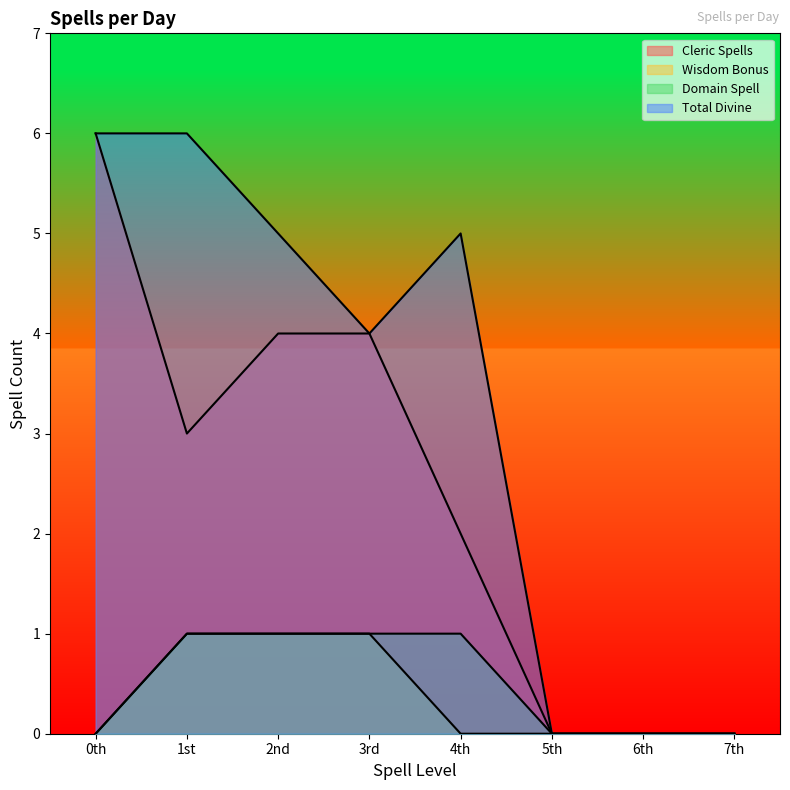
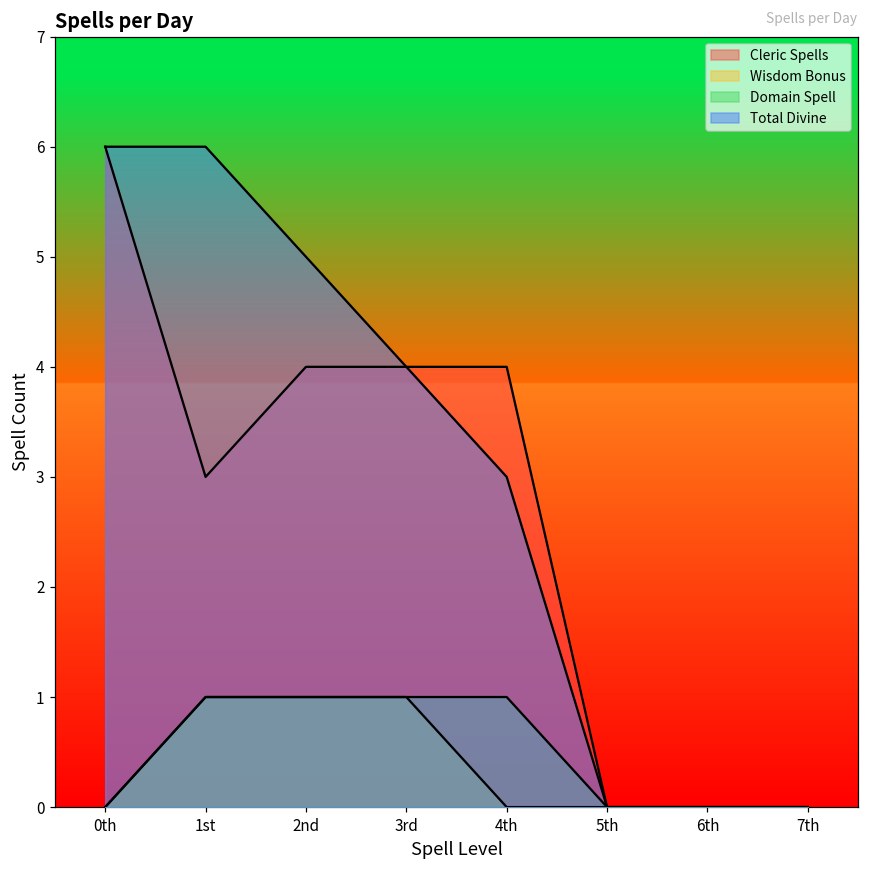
  {
    "Cleric Spells": {
      "1st": 3,
      "2nd": 4,
-     "4th": 2
+     "4th": 4
    },
    "Wisdom Bonus": {
      "4th": 0
    },
    "Domain Spell": {
      "4th": 1
    },
    "Total Divine": {
      "1st": 6,
      "2nd": 5,
-     "4th": 5
+     "4th": 3
    }
  }
